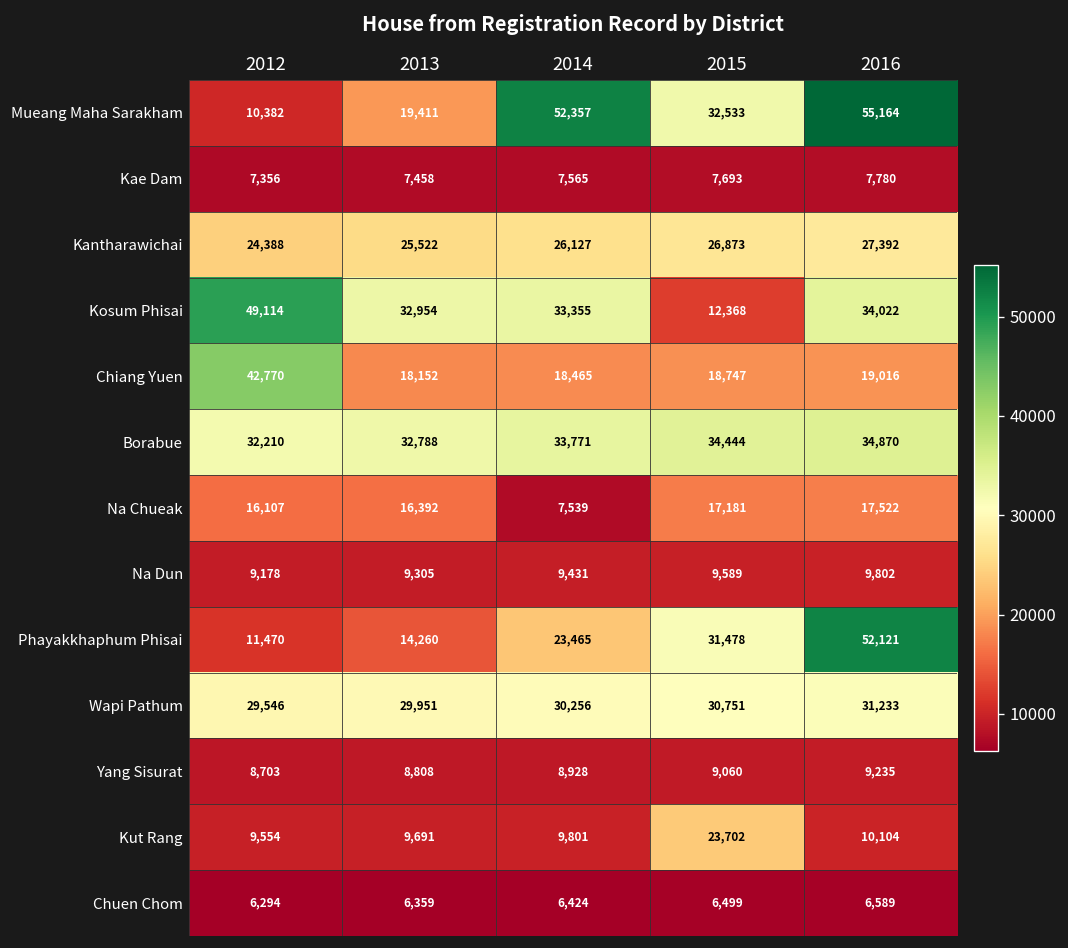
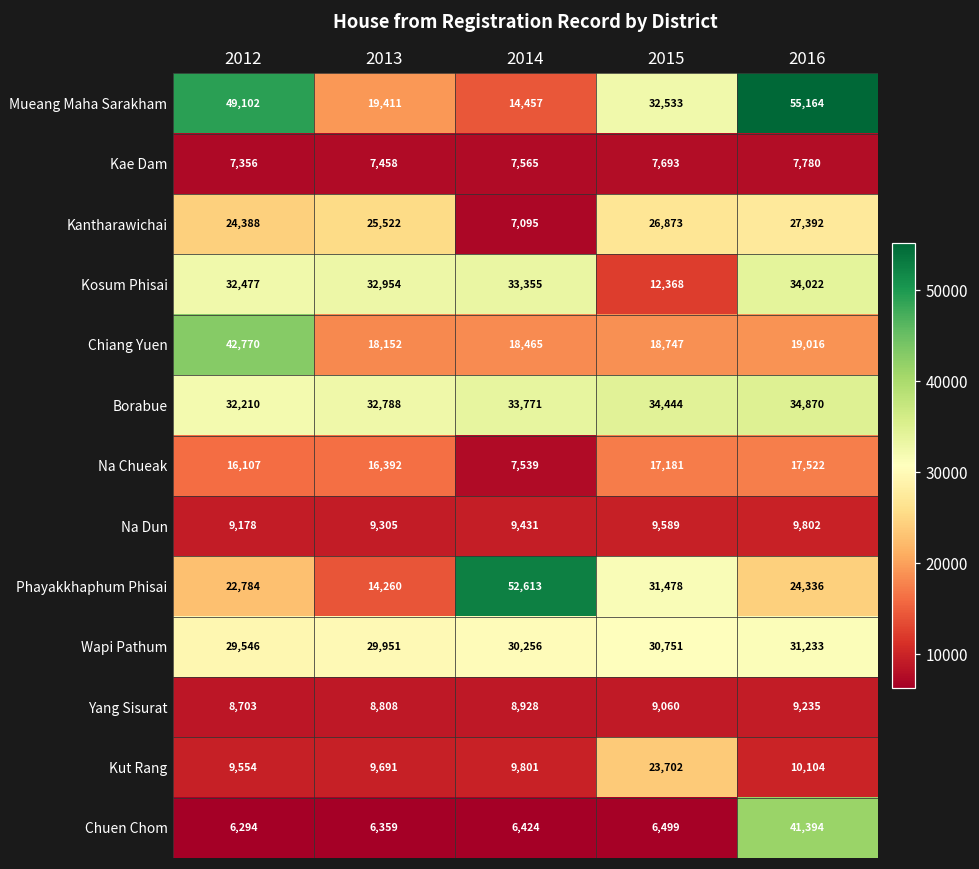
  {
    "Mueang Maha Sarakham": {
-     "2012": "10,382",
+     "2012": "49,102",
      "2013": "19,411",
-     "2014": "52,357",
+     "2014": "14,457",
      "2015": "32,533",
      "2016": "55,164"
    },
    "Kae Dam": {
      "2012": "7,356",
      "2013": "7,458",
      "2014": "7,565",
      "2015": "7,693",
      "2016": "7,780"
    },
    "Kantharawichai": {
      "2012": "24,388",
      "2013": "25,522",
-     "2014": "26,127",
+     "2014": "7,095",
      "2015": "26,873",
      "2016": "27,392"
    },
    "Kosum Phisai": {
-     "2012": "49,114",
+     "2012": "32,477",
      "2013": "32,954",
      "2014": "33,355",
      "2015": "12,368",
      "2016": "34,022"
    },
    "Chiang Yuen": {
      "2012": "42,770",
      "2013": "18,152",
      "2014": "18,465",
      "2015": "18,747",
      "2016": "19,016"
    },
    "Borabue": {
      "2012": "32,210",
      "2013": "32,788",
      "2014": "33,771",
      "2015": "34,444",
      "2016": "34,870"
    },
    "Na Chueak": {
      "2012": "16,107",
      "2013": "16,392",
      "2014": "7,539",
      "2015": "17,181",
      "2016": "17,522"
    },
    "Na Dun": {
      "2012": "9,178",
      "2013": "9,305",
      "2014": "9,431",
      "2015": "9,589",
      "2016": "9,802"
    },
    "Phayakkhaphum Phisai": {
-     "2012": "11,470",
+     "2012": "22,784",
      "2013": "14,260",
-     "2014": "23,465",
+     "2014": "52,613",
      "2015": "31,478",
-     "2016": "52,121"
+     "2016": "24,336"
    },
    "Wapi Pathum": {
      "2012": "29,546",
      "2013": "29,951",
      "2014": "30,256",
      "2015": "30,751",
      "2016": "31,233"
    },
    "Yang Sisurat": {
      "2012": "8,703",
      "2013": "8,808",
      "2014": "8,928",
      "2015": "9,060",
      "2016": "9,235"
    },
    "Kut Rang": {
      "2012": "9,554",
      "2013": "9,691",
      "2014": "9,801",
      "2015": "23,702",
      "2016": "10,104"
    },
    "Chuen Chom": {
      "2012": "6,294",
      "2013": "6,359",
      "2014": "6,424",
      "2015": "6,499",
-     "2016": "6,589"
+     "2016": "41,394"
    }
  }
